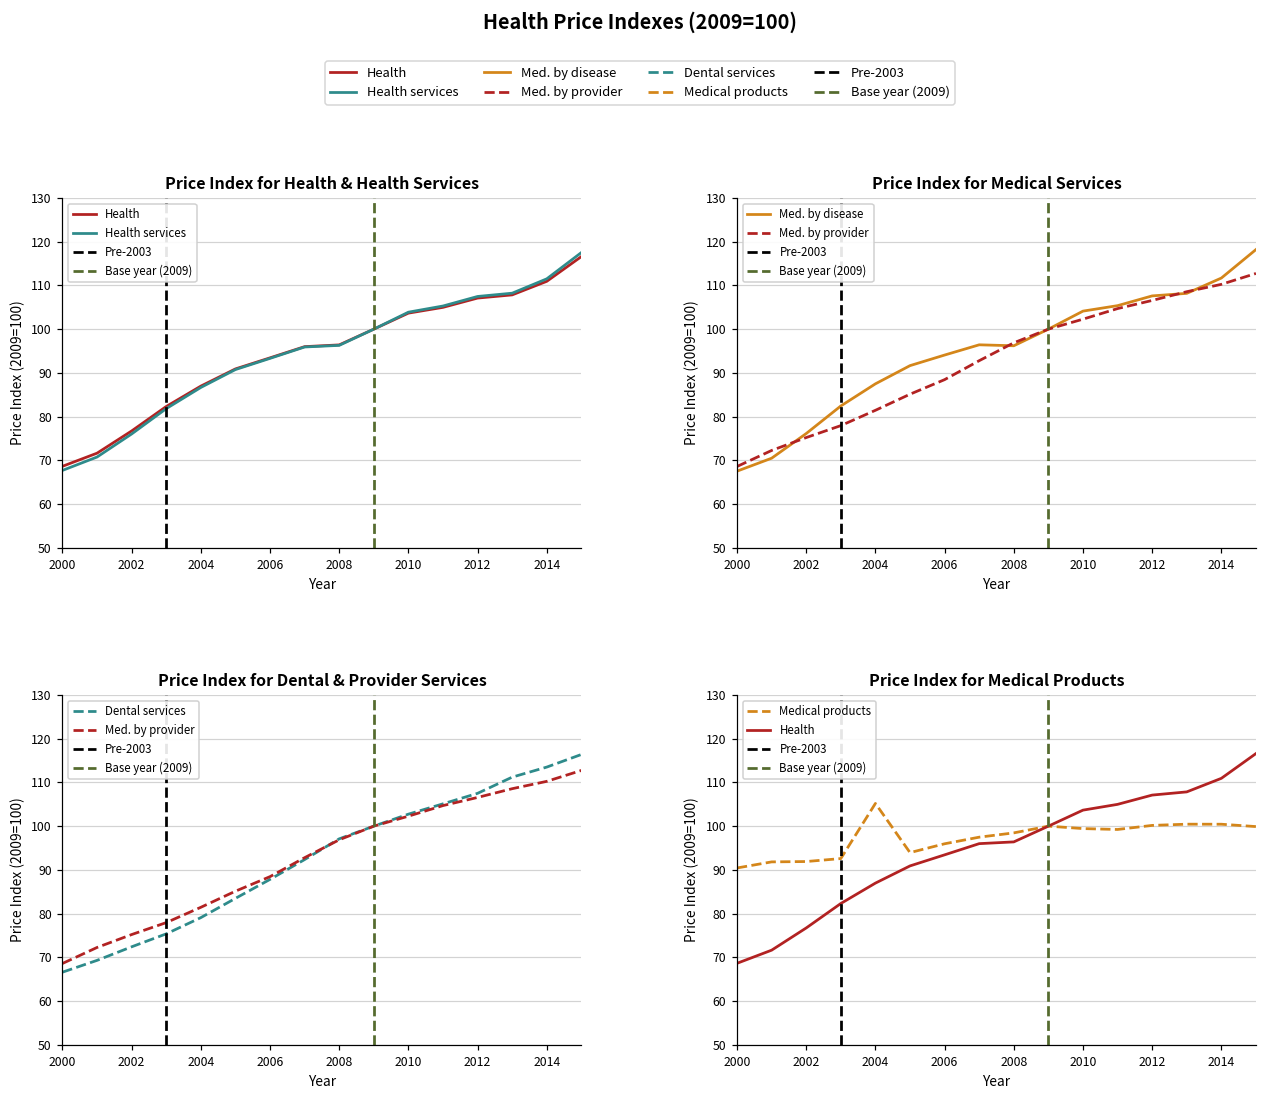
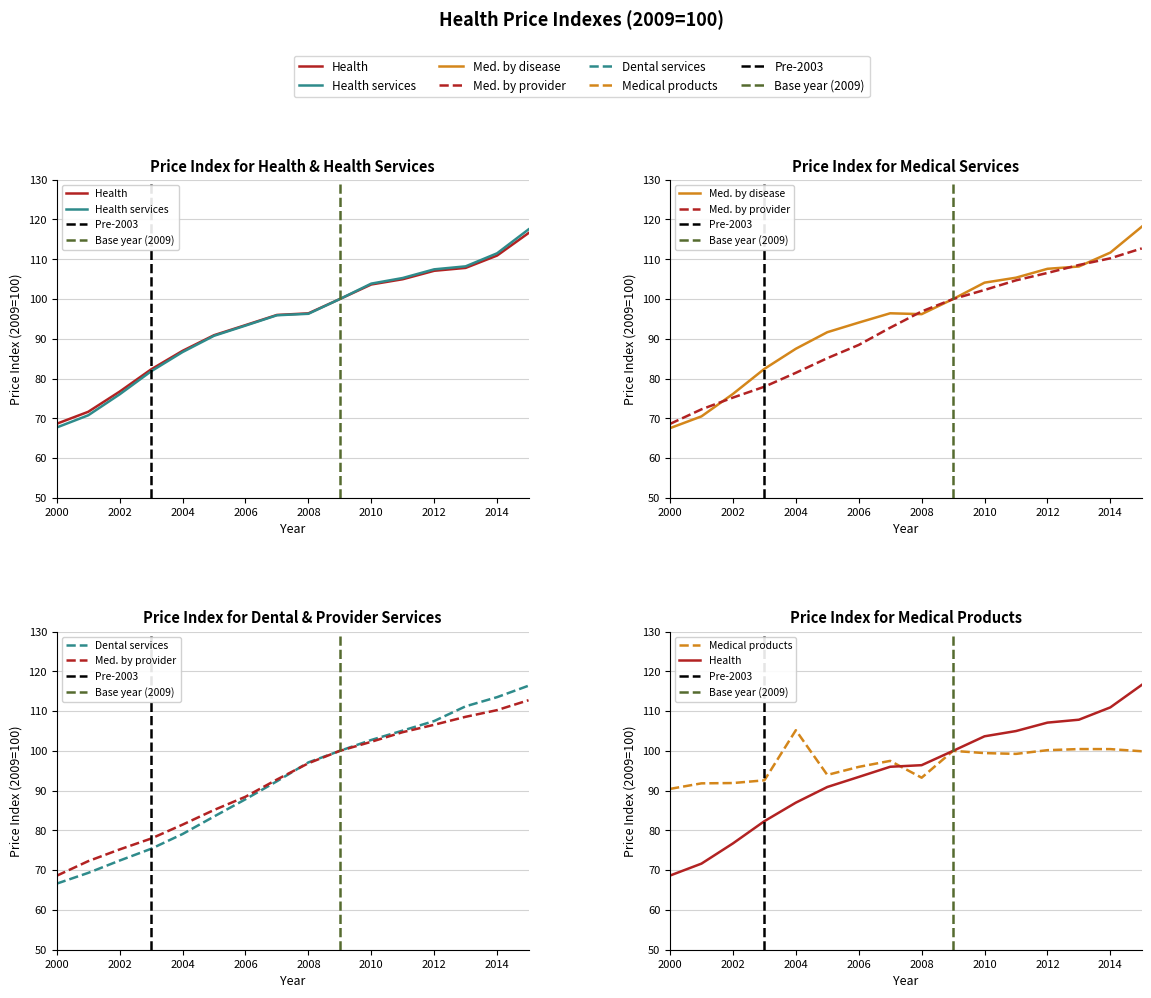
  {
    "Price Index for Health & Health Services": {
      "Health": {
        "2000": 69,
        "2002": 77
      },
      "Health services": {
        "2000": 68,
        "2002": 76
      }
    },
    "Price Index for Medical Services": {
      "Med. by disease": {
        "2000": 68,
        "2002": 76,
        "2004": 88,
        "2006": 94,
        "2008": 96,
        "2010": 104,
        "2012": 108,
        "2014": 112
      },
      "Med. by provider": {
        "2000": 69,
        "2002": 75,
        "2004": 81,
        "2006": 88,
        "2008": 97,
        "2010": 102,
        "2012": 107,
        "2014": 110
      }
    },
    "Price Index for Dental & Provider Services": {
      "Dental services": {
        "2000": 67,
        "2002": 72,
        "2004": 79,
        "2012": 108,
        "2014": 114
      },
      "Med. by provider": {
        "2000": 69,
        "2002": 75,
        "2004": 81,
        "2012": 107,
        "2014": 110
      }
    },
    "Price Index for Medical Products": {
      "Medical products": {
        "2000": 90,
        "2002": 92,
        "2004": 105,
        "2006": 96,
-       "2008": 98,
+       "2008": 93,
        "2010": 99,
        "2012": 100,
        "2014": 100
      },
      "Health": {
        "2000": 69,
        "2002": 77,
        "2004": 87,
        "2006": 93,
        "2008": 96,
        "2010": 104,
        "2012": 107,
        "2014": 111
      }
    }
  }
